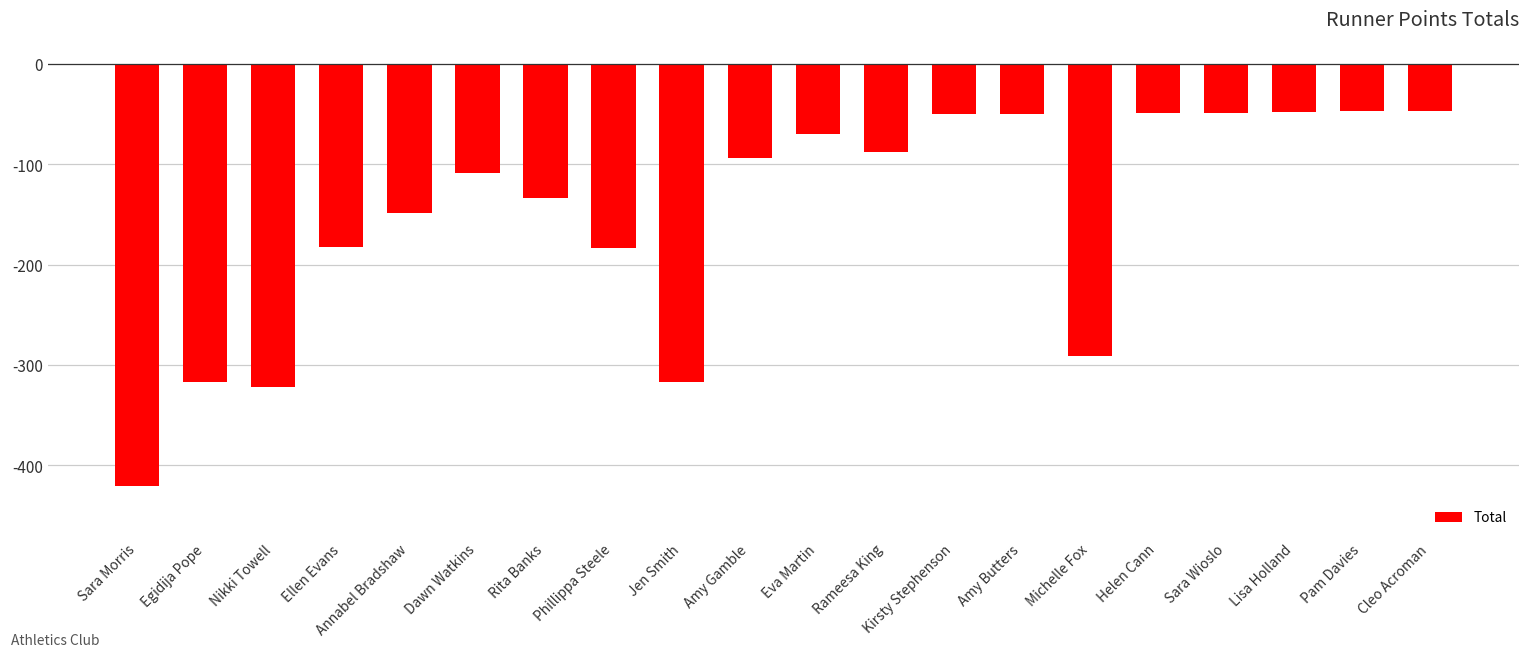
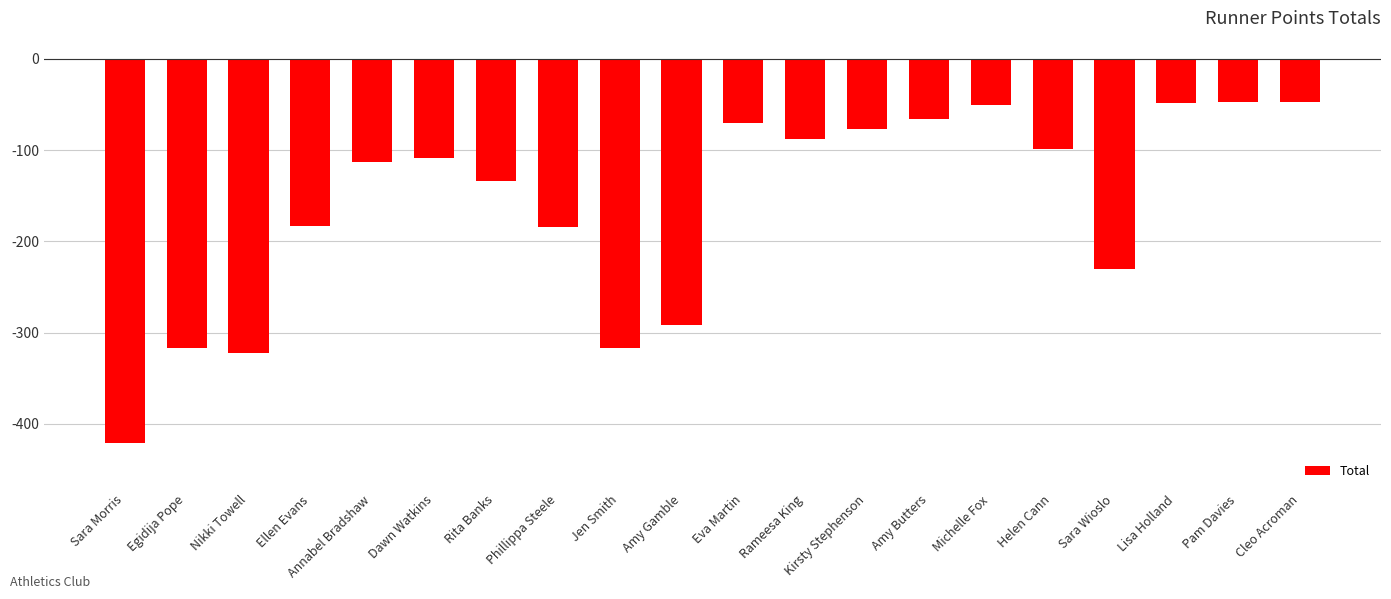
  {
    "Sara Morris": -420,
    "Egidija Pope": -320,
    "Nikki Towell": -320,
    "Ellen Evans": -180,
-   "Annabel Bradshaw": -150,
+   "Annabel Bradshaw": -110,
    "Dawn Watkins": -110,
    "Rita Banks": -130,
    "Phillippa Steele": -180,
    "Jen Smith": -320,
-   "Amy Gamble": -90,
+   "Amy Gamble": -290,
    "Eva Martin": -70,
    "Rameesa King": -90,
-   "Kirsty Stephenson": -50,
-   "Amy Butters": -50,
-   "Michelle Fox": -290,
-   "Helen Cann": -50,
-   "Sara Wioslo": -50,
+   "Kirsty Stephenson": -80,
+   "Amy Butters": -70,
+   "Michelle Fox": -50,
+   "Helen Cann": -100,
+   "Sara Wioslo": -230,
    "Lisa Holland": -50,
    "Pam Davies": -50,
    "Cleo Acroman": -50
  }
